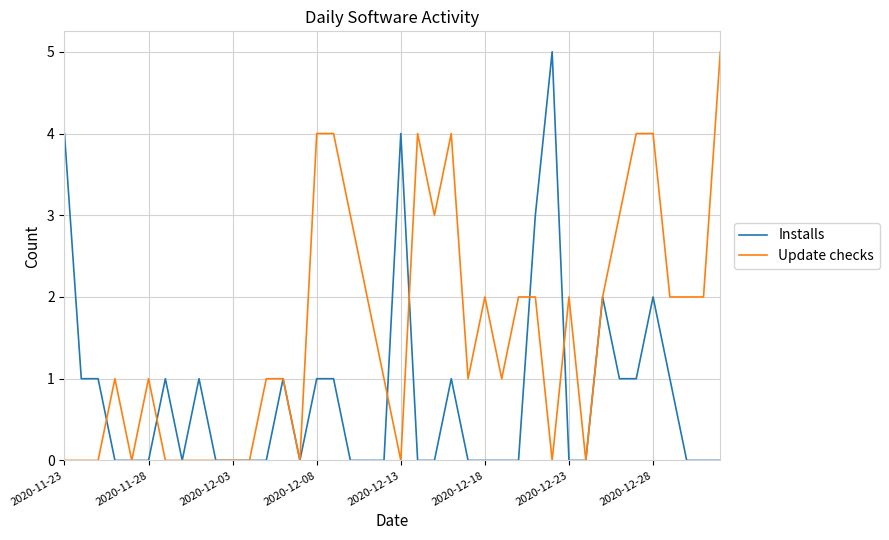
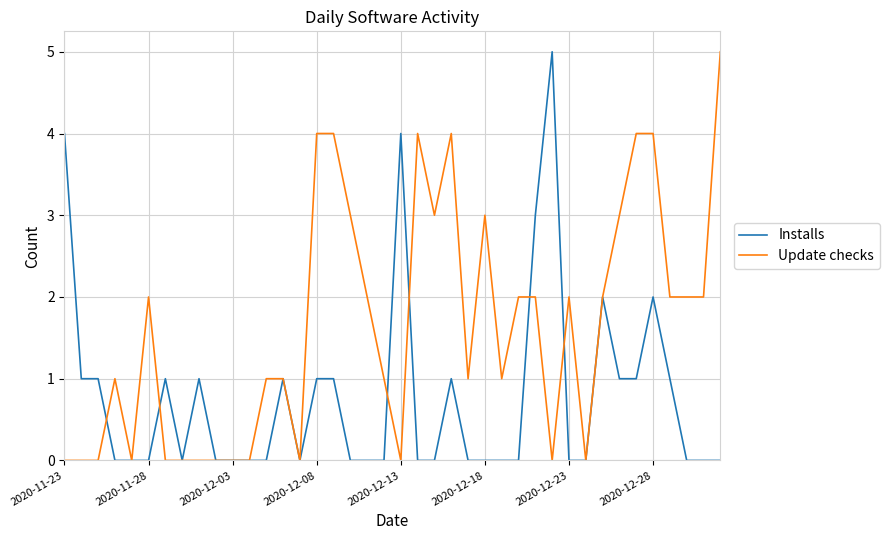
  {
    "Installs": {
      "2020-11-23": 4,
      "2020-11-28": 0,
      "2020-12-08": 1,
      "2020-12-13": 4,
      "2020-12-18": 0,
      "2020-12-23": 0,
      "2020-12-28": 2
    },
    "Update checks": {
      "2020-11-23": 0,
-     "2020-11-28": 1,
+     "2020-11-28": 2,
      "2020-12-08": 4,
      "2020-12-13": 0,
-     "2020-12-18": 2,
+     "2020-12-18": 3,
      "2020-12-23": 2,
      "2020-12-28": 4
    }
  }
